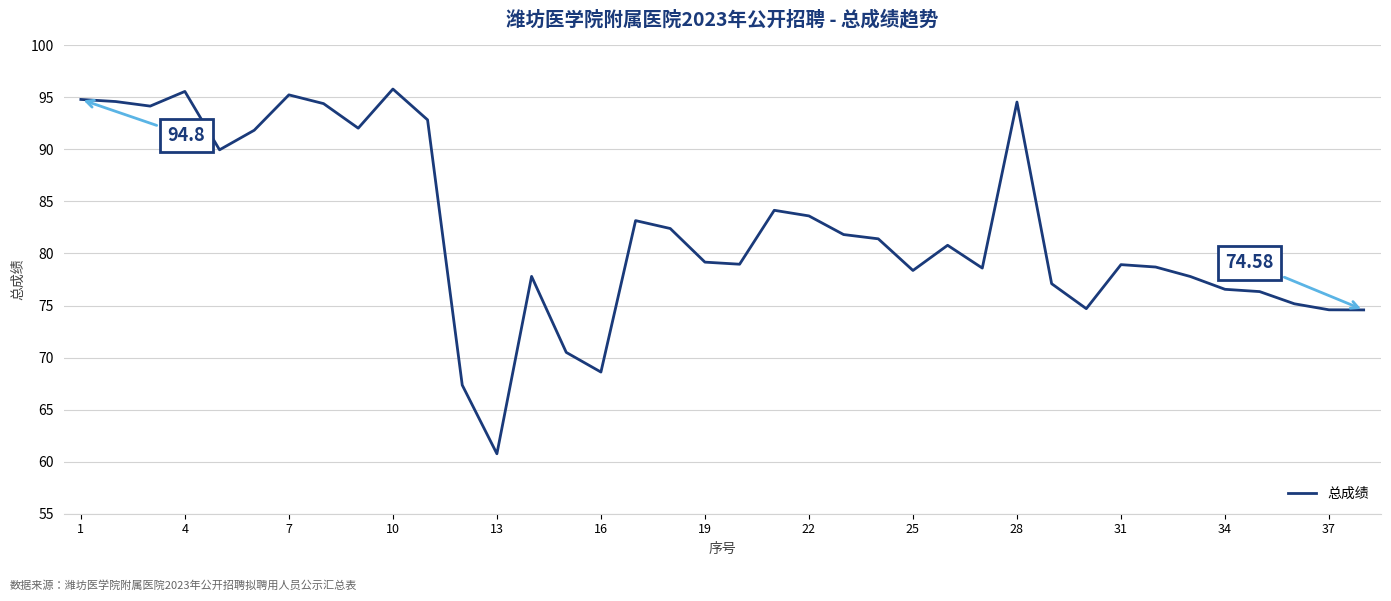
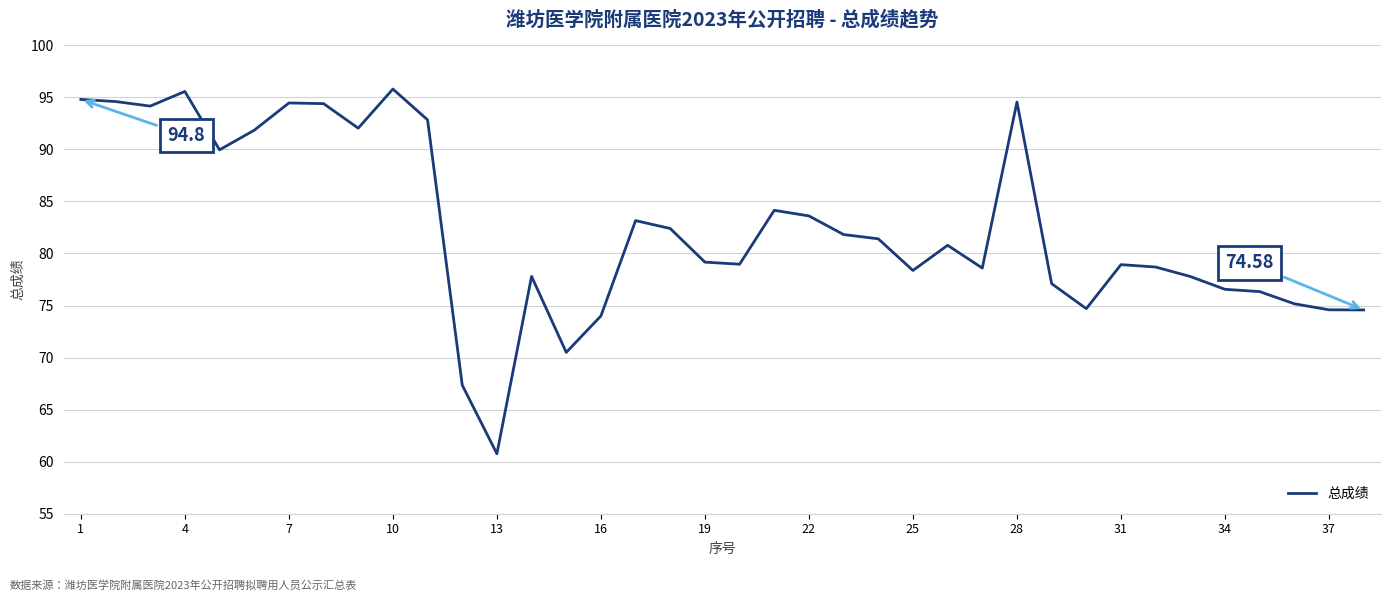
  {
    "1": 94.8,
    "4": 95.6,
-   "7": 95.2,
+   "7": 94.5,
    "10": 95.8,
    "13": 60.8,
-   "16": 68.6,
+   "16": 74.0,
    "19": 79.2,
    "22": 83.6,
    "25": 78.4,
    "28": 94.6,
    "31": 78.9,
    "37": 74.6
  }
